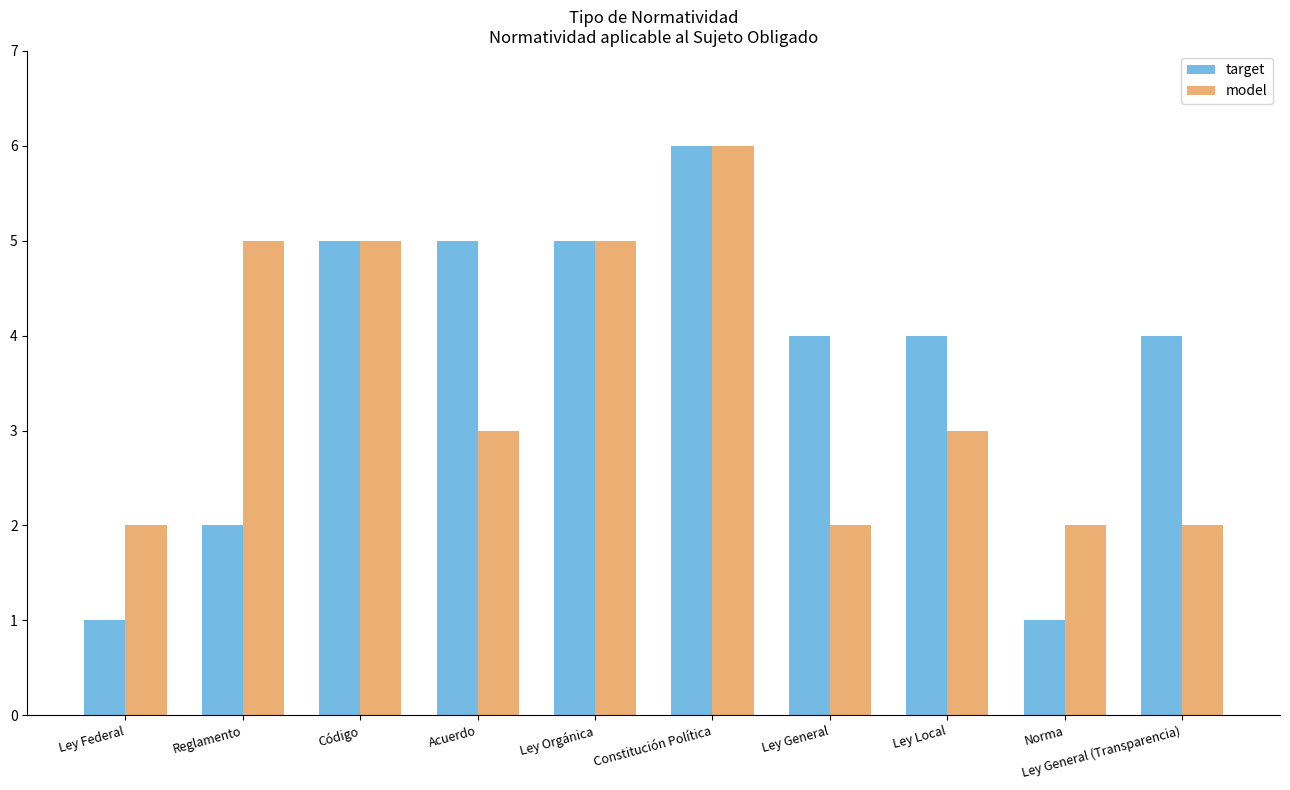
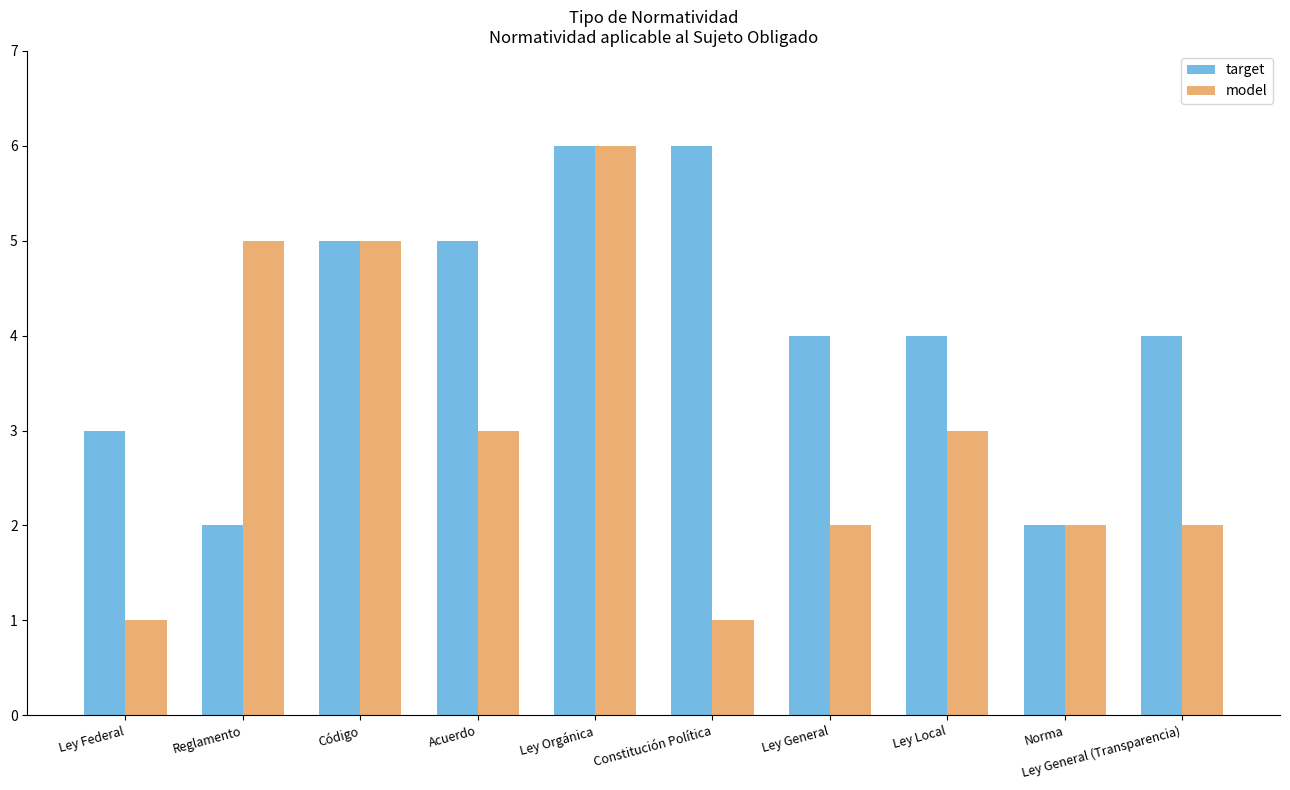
  {
    "target": {
-     "Ley Federal": 1,
+     "Ley Federal": 3,
      "Reglamento": 2,
      "Código": 5,
      "Acuerdo": 5,
-     "Ley Orgánica": 5,
+     "Ley Orgánica": 6,
      "Constitución Política": 6,
      "Ley General": 4,
      "Ley Local": 4,
-     "Norma": 1,
+     "Norma": 2,
      "Ley General (Transparencia)": 4
    },
    "model": {
-     "Ley Federal": 2,
+     "Ley Federal": 1,
      "Reglamento": 5,
      "Código": 5,
      "Acuerdo": 3,
-     "Ley Orgánica": 5,
-     "Constitución Política": 6,
+     "Ley Orgánica": 6,
+     "Constitución Política": 1,
      "Ley General": 2,
      "Ley Local": 3,
      "Norma": 2,
      "Ley General (Transparencia)": 2
    }
  }
